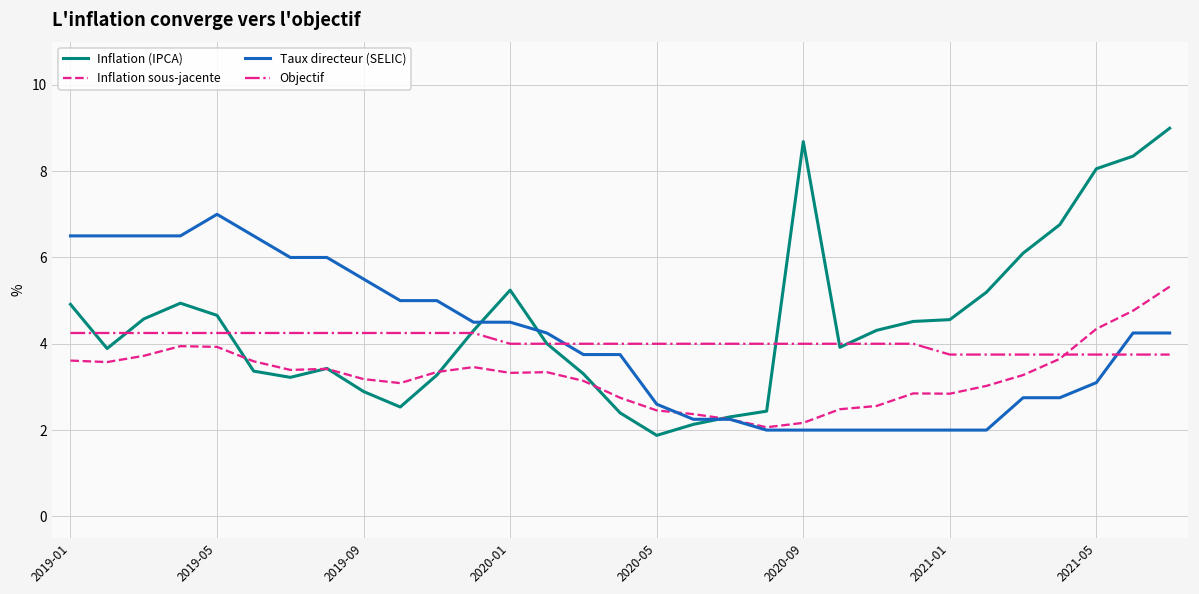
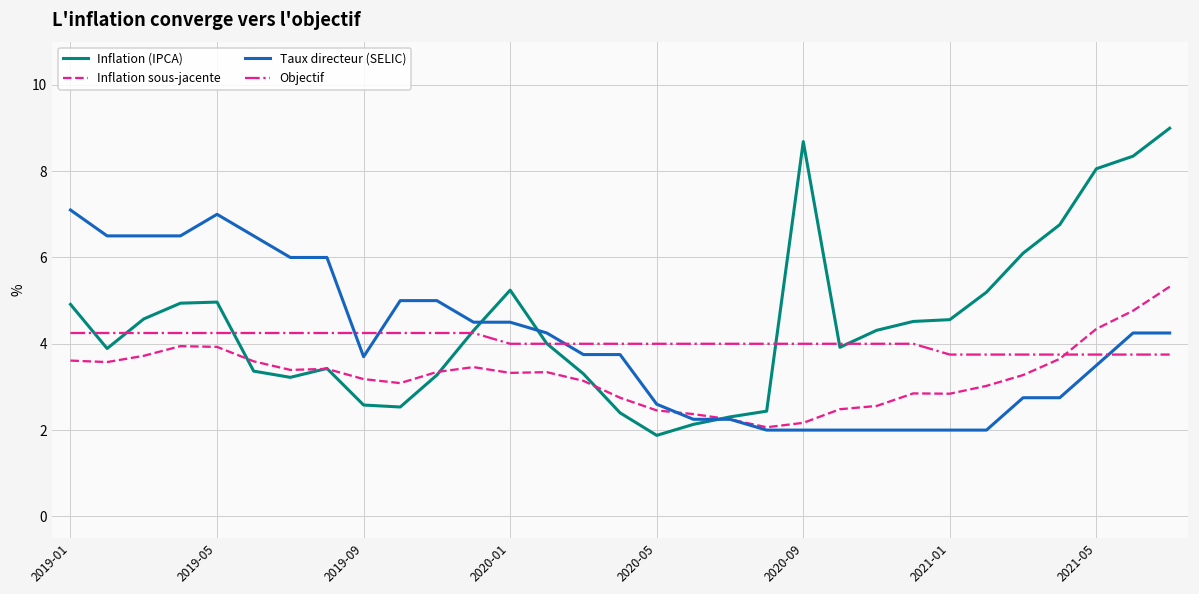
  {
    "Inflation (IPCA)": {
      "2019-01": 4.9,
-     "2019-05": 4.7,
-     "2019-09": 2.9,
+     "2019-05": 5.0,
+     "2019-09": 2.6,
      "2020-01": 5.2,
      "2020-05": 1.9,
      "2020-09": 8.7,
      "2021-01": 4.6,
      "2021-05": 8.1
    },
    "Taux directeur (SELIC)": {
-     "2019-01": 6.5,
+     "2019-01": 7.1,
      "2019-05": 7.0,
-     "2019-09": 5.5,
+     "2019-09": 3.7,
      "2020-01": 4.5,
      "2020-05": 2.6,
      "2020-09": 2.0,
      "2021-01": 2.0,
-     "2021-05": 3.1
+     "2021-05": 3.5
    }
  }
